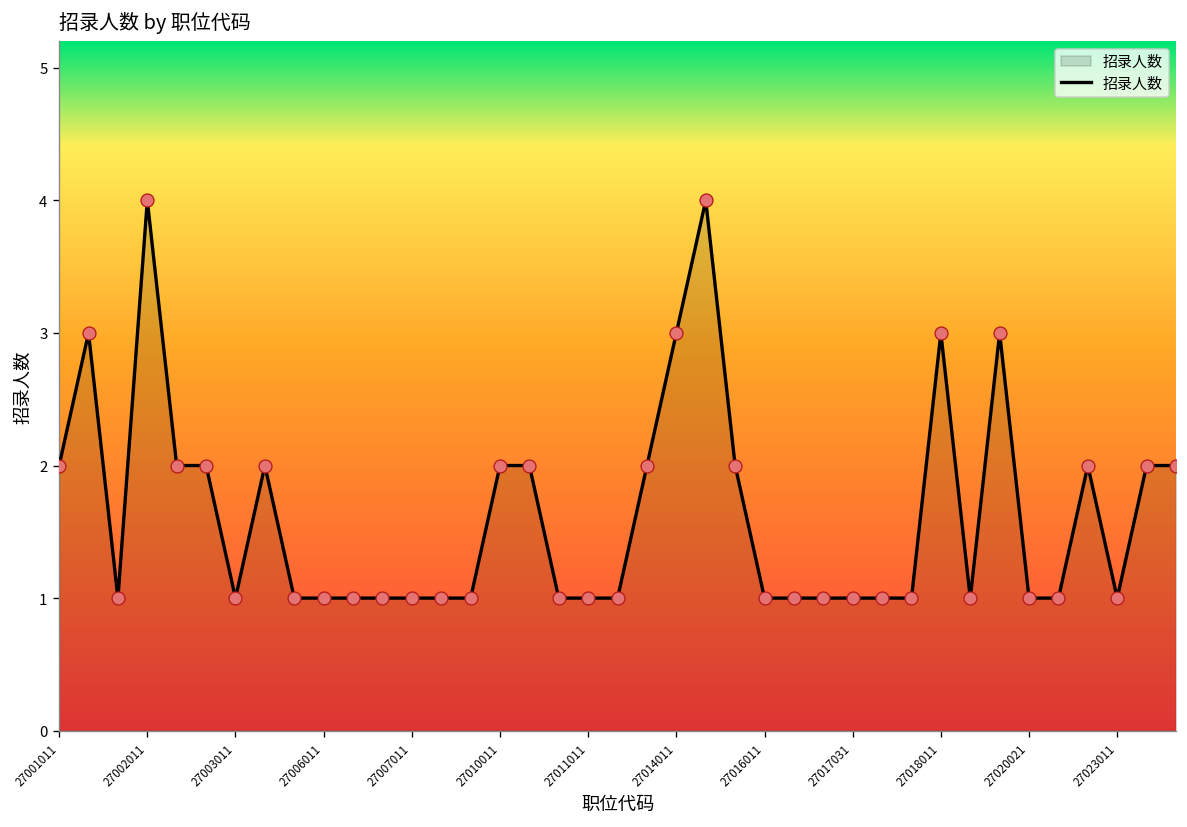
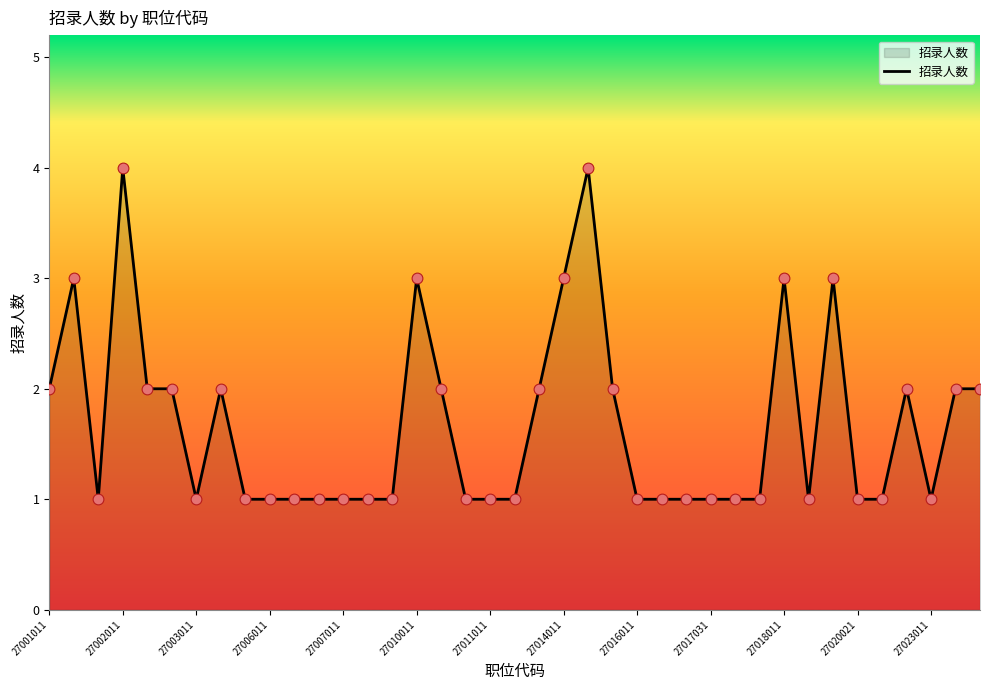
  {
    "27001011": 2,
    "27002011": 4,
    "27003011": 1,
    "27006011": 1,
    "27007011": 1,
-   "27010011": 2,
+   "27010011": 3,
    "27011011": 1,
    "27014011": 3,
    "27016011": 1,
    "27017031": 1,
    "27018011": 3,
    "27020021": 1,
    "27023011": 1
  }
